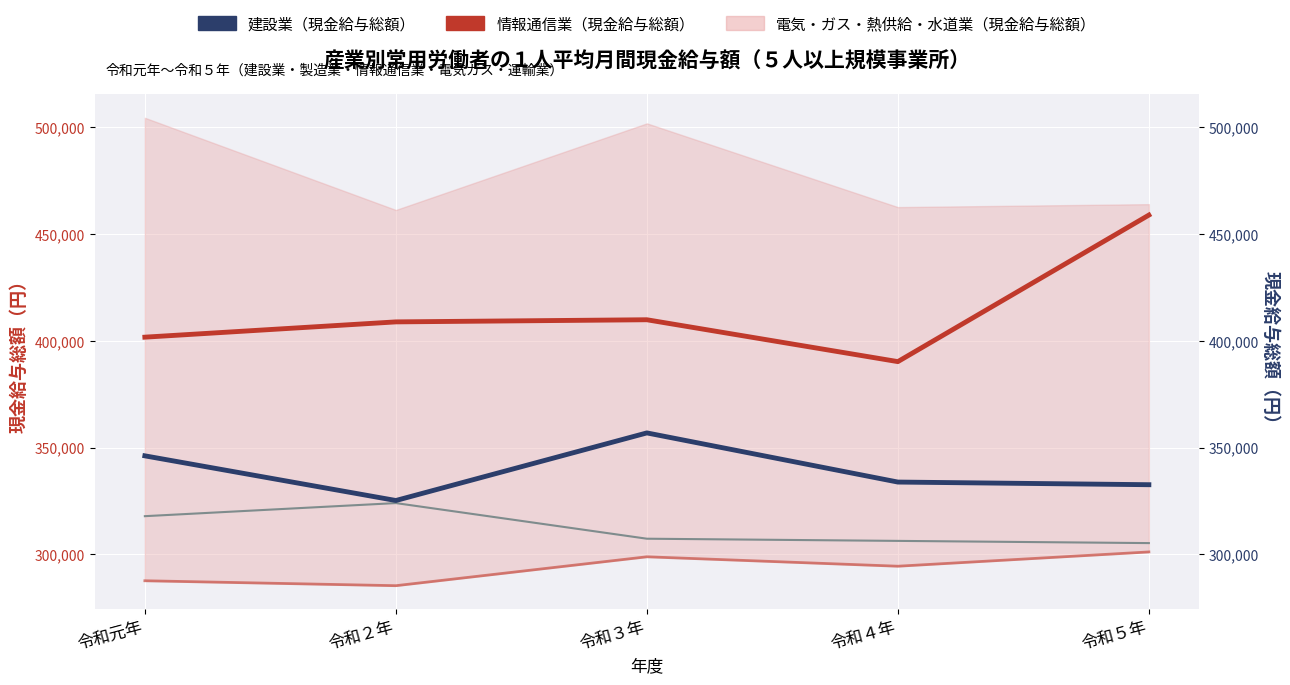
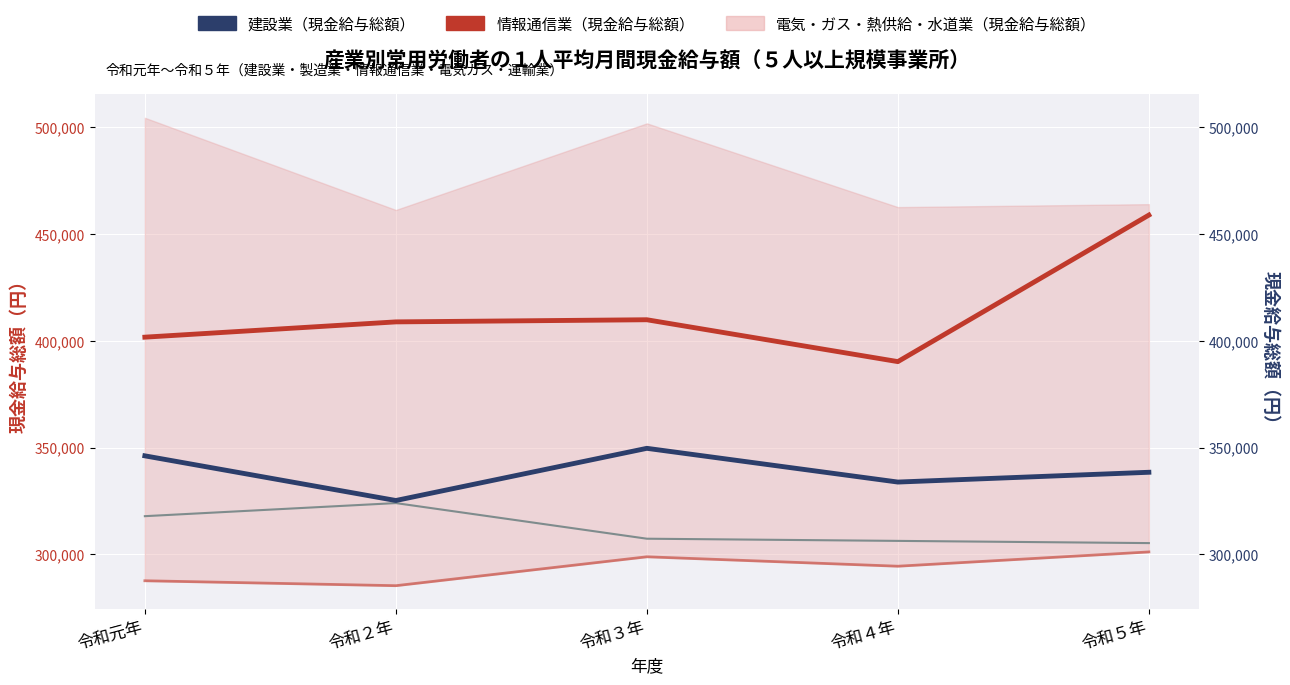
  {
    "建設業（現金給与総額）": {
      "令和元年": "346,000",
      "令和２年": "325,000",
-     "令和３年": "357,000",
+     "令和３年": "350,000",
      "令和４年": "334,000",
-     "令和５年": "333,000"
+     "令和５年": "338,000"
    }
  }
